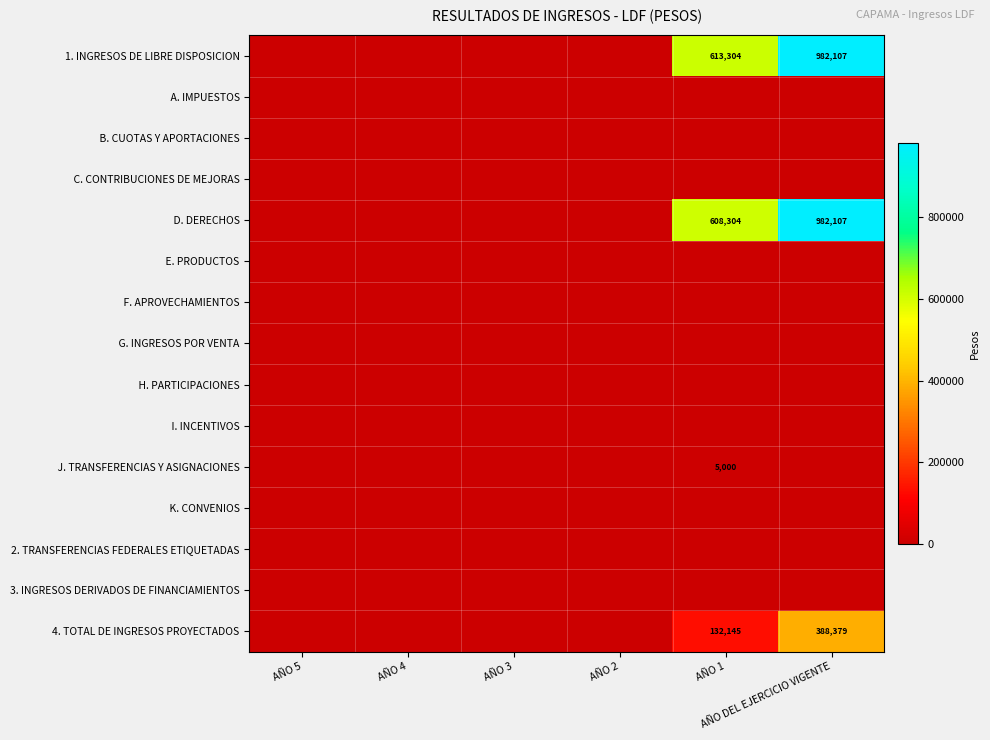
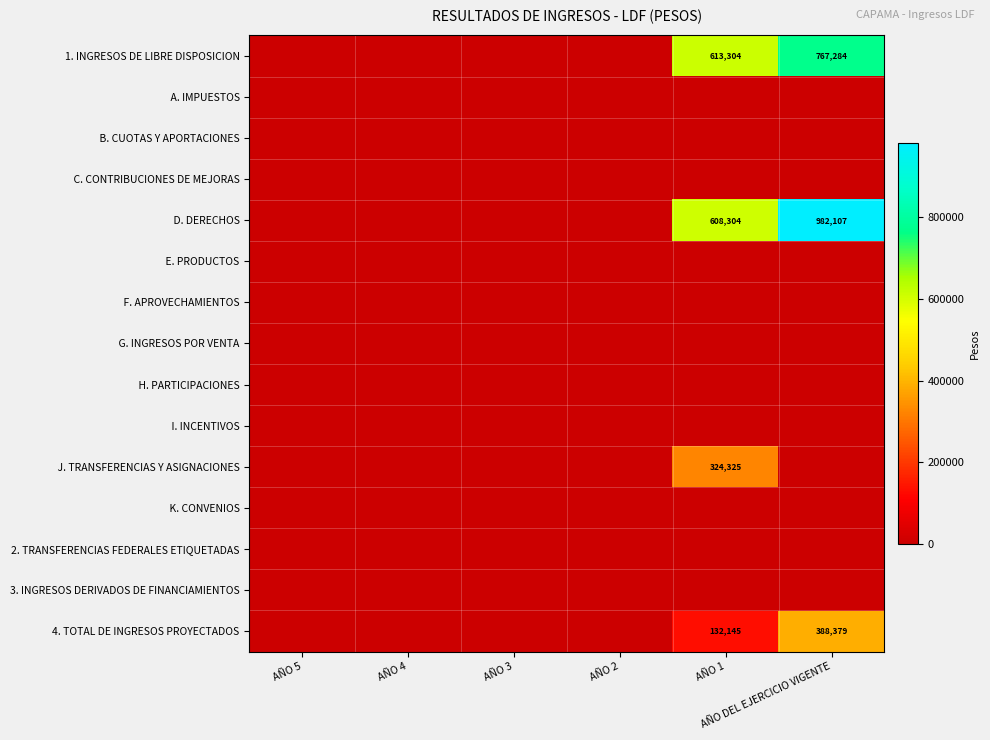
  {
    "1. INGRESOS DE LIBRE DISPOSICION": {
      "AÑO 1": "613,304",
-     "AÑO DEL EJERCICIO VIGENTE": "982,107"
+     "AÑO DEL EJERCICIO VIGENTE": "767,284"
    },
    "D. DERECHOS": {
      "AÑO 1": "608,304",
      "AÑO DEL EJERCICIO VIGENTE": "982,107"
    },
    "J. TRANSFERENCIAS Y ASIGNACIONES": {
-     "AÑO 1": "5,000"
+     "AÑO 1": "324,325"
    },
    "4. TOTAL DE INGRESOS PROYECTADOS": {
      "AÑO 1": "132,145",
      "AÑO DEL EJERCICIO VIGENTE": "388,379"
    }
  }
